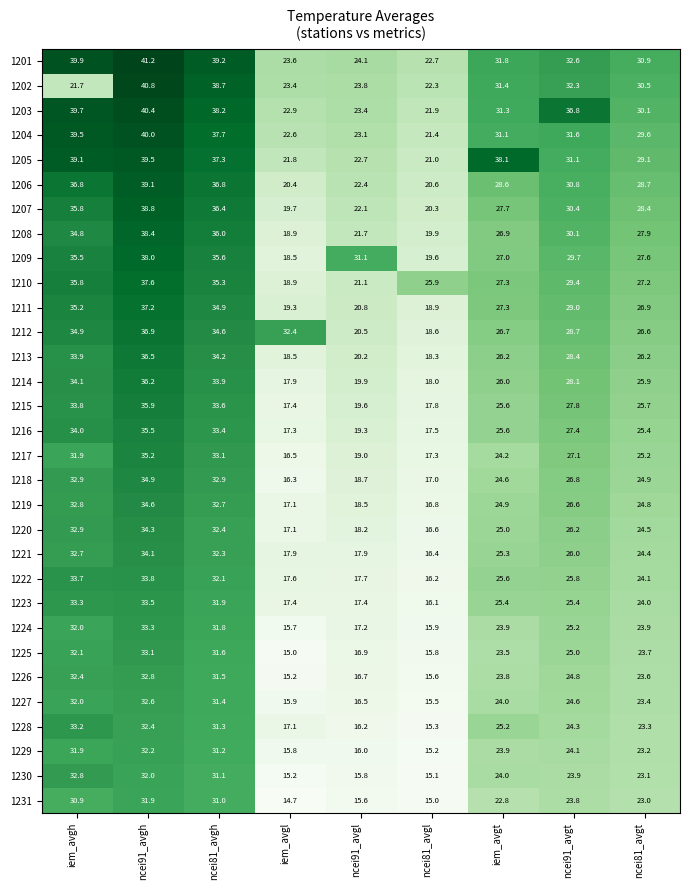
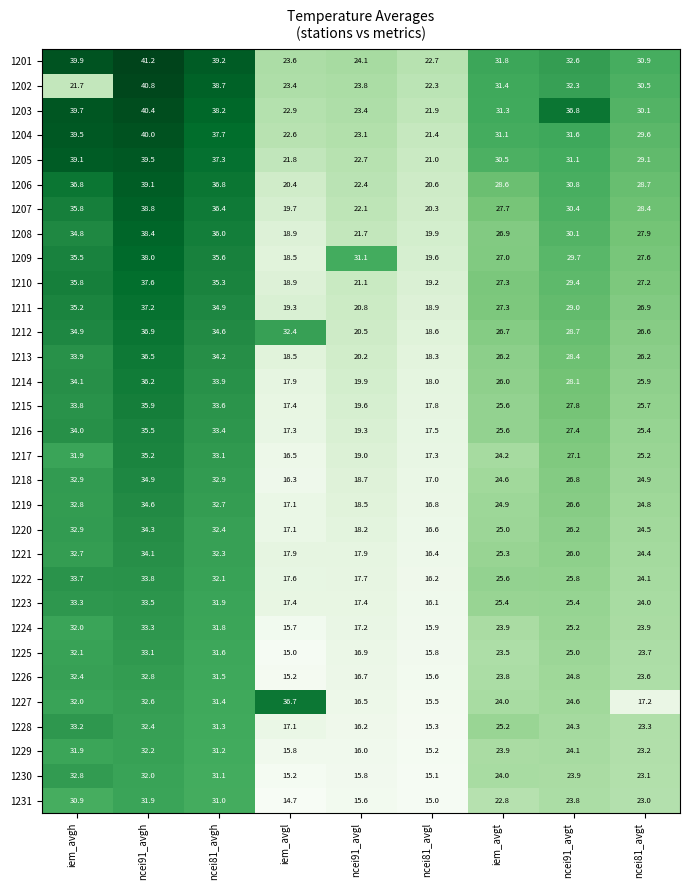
  {
    "1205": {
      "iem_avgh": 39.1,
      "ncei91_avgh": 39.5,
      "ncei81_avgh": 37.3,
      "iem_avgl": 21.8,
      "ncei91_avgl": 22.7,
      "ncei81_avgl": 21.0,
-     "iem_avgt": 38.1,
+     "iem_avgt": 30.5,
      "ncei91_avgt": 31.1,
      "ncei81_avgt": 29.1
    },
    "1210": {
      "iem_avgh": 35.8,
      "ncei91_avgh": 37.6,
      "ncei81_avgh": 35.3,
      "iem_avgl": 18.9,
      "ncei91_avgl": 21.1,
-     "ncei81_avgl": 25.9,
+     "ncei81_avgl": 19.2,
      "iem_avgt": 27.3,
      "ncei91_avgt": 29.4,
      "ncei81_avgt": 27.2
    },
    "1227": {
      "iem_avgh": 32.0,
      "ncei91_avgh": 32.6,
      "ncei81_avgh": 31.4,
-     "iem_avgl": 15.9,
+     "iem_avgl": 36.7,
      "ncei91_avgl": 16.5,
      "ncei81_avgl": 15.5,
      "iem_avgt": 24.0,
      "ncei91_avgt": 24.6,
-     "ncei81_avgt": 23.4
+     "ncei81_avgt": 17.2
    }
  }
